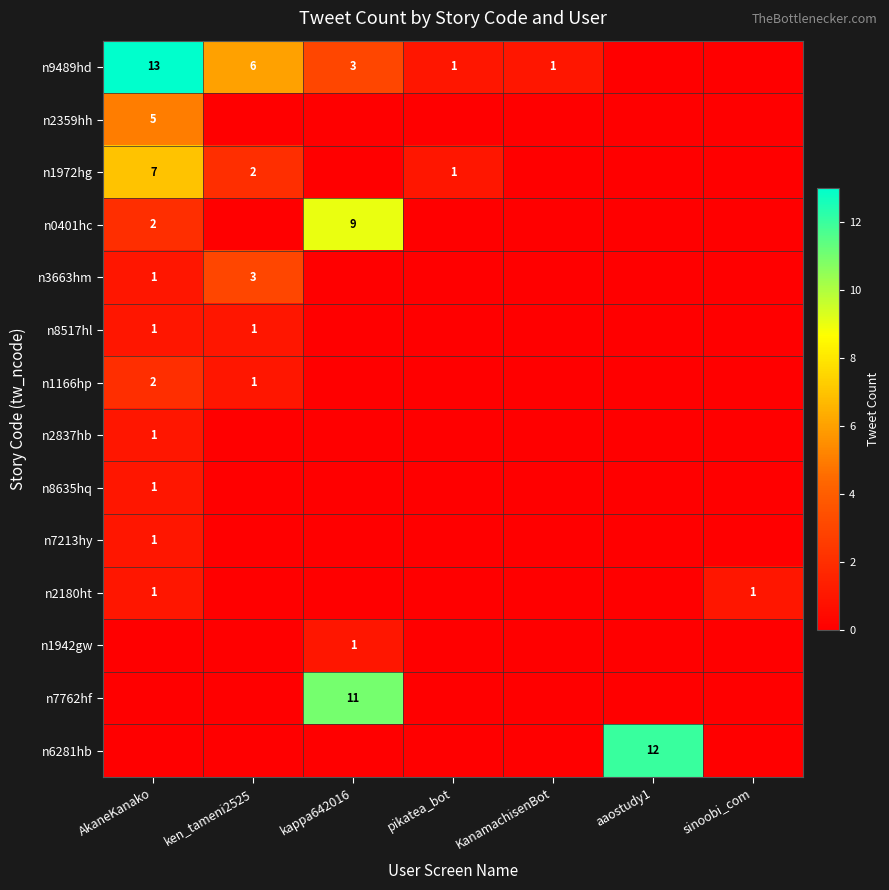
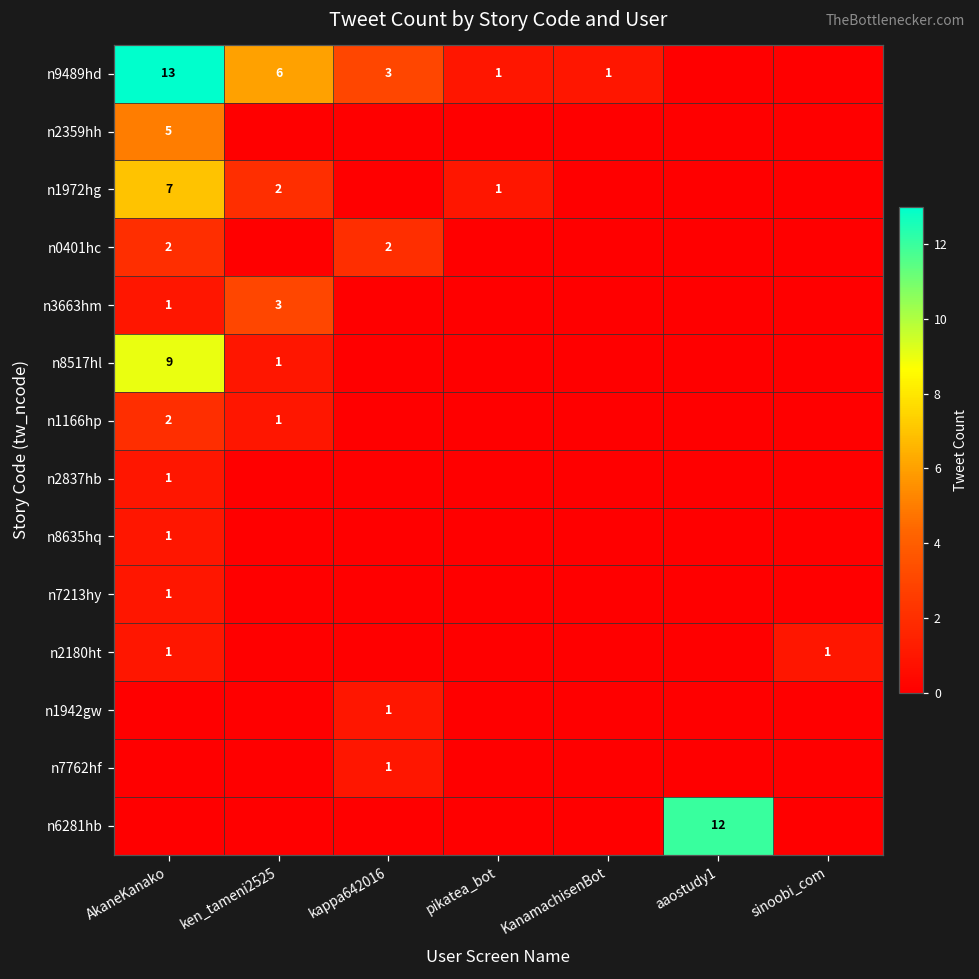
  {
    "n9489hd": {
      "AkaneKanako": 13,
      "ken_tameni2525": 6,
      "kappa642016": 3,
      "pikatea_bot": 1,
      "KanamachisenBot": 1
    },
    "n2359hh": {
      "AkaneKanako": 5
    },
    "n1972hg": {
      "AkaneKanako": 7,
      "ken_tameni2525": 2,
      "pikatea_bot": 1
    },
    "n0401hc": {
      "AkaneKanako": 2,
-     "kappa642016": 9
+     "kappa642016": 2
    },
    "n3663hm": {
      "AkaneKanako": 1,
      "ken_tameni2525": 3
    },
    "n8517hl": {
-     "AkaneKanako": 1,
+     "AkaneKanako": 9,
      "ken_tameni2525": 1
    },
    "n1166hp": {
      "AkaneKanako": 2,
      "ken_tameni2525": 1
    },
    "n2837hb": {
      "AkaneKanako": 1
    },
    "n8635hq": {
      "AkaneKanako": 1
    },
    "n7213hy": {
      "AkaneKanako": 1
    },
    "n2180ht": {
      "AkaneKanako": 1,
      "sinoobi_com": 1
    },
    "n1942gw": {
      "kappa642016": 1
    },
    "n7762hf": {
-     "kappa642016": 11
+     "kappa642016": 1
    },
    "n6281hb": {
      "aaostudy1": 12
    }
  }
